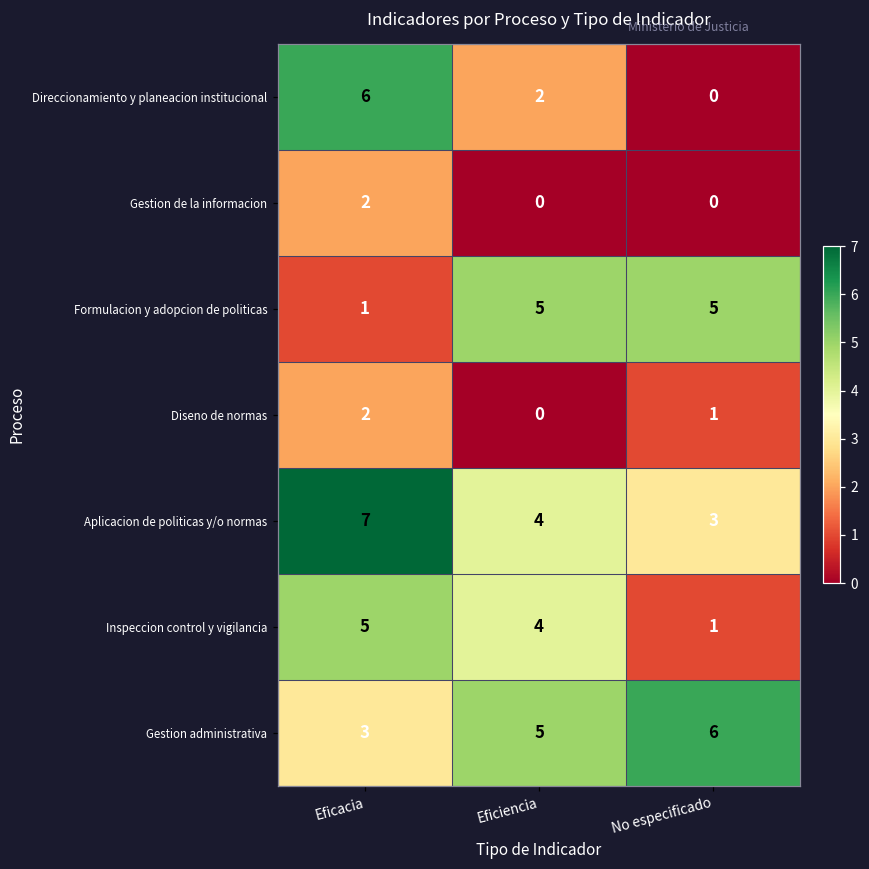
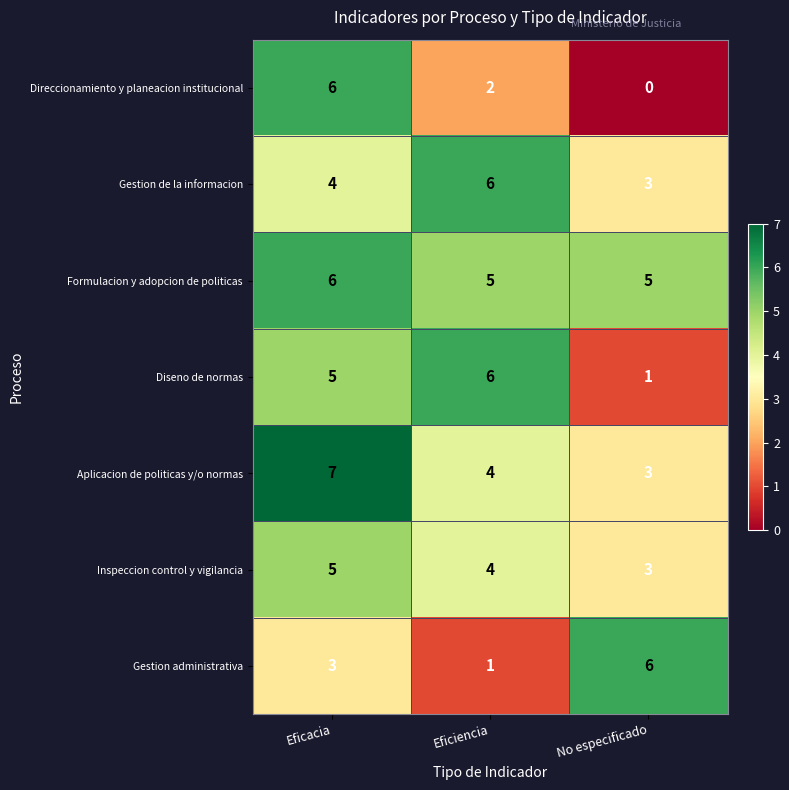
  {
    "Direccionamiento y planeacion institucional": {
      "Eficacia": 6,
      "Eficiencia": 2,
      "No especificado": 0
    },
    "Gestion de la informacion": {
-     "Eficacia": 2,
-     "Eficiencia": 0,
-     "No especificado": 0
+     "Eficacia": 4,
+     "Eficiencia": 6,
+     "No especificado": 3
    },
    "Formulacion y adopcion de politicas": {
-     "Eficacia": 1,
+     "Eficacia": 6,
      "Eficiencia": 5,
      "No especificado": 5
    },
    "Diseno de normas": {
-     "Eficacia": 2,
-     "Eficiencia": 0,
+     "Eficacia": 5,
+     "Eficiencia": 6,
      "No especificado": 1
    },
    "Aplicacion de politicas y/o normas": {
      "Eficacia": 7,
      "Eficiencia": 4,
      "No especificado": 3
    },
    "Inspeccion control y vigilancia": {
      "Eficacia": 5,
      "Eficiencia": 4,
-     "No especificado": 1
+     "No especificado": 3
    },
    "Gestion administrativa": {
      "Eficacia": 3,
-     "Eficiencia": 5,
+     "Eficiencia": 1,
      "No especificado": 6
    }
  }
